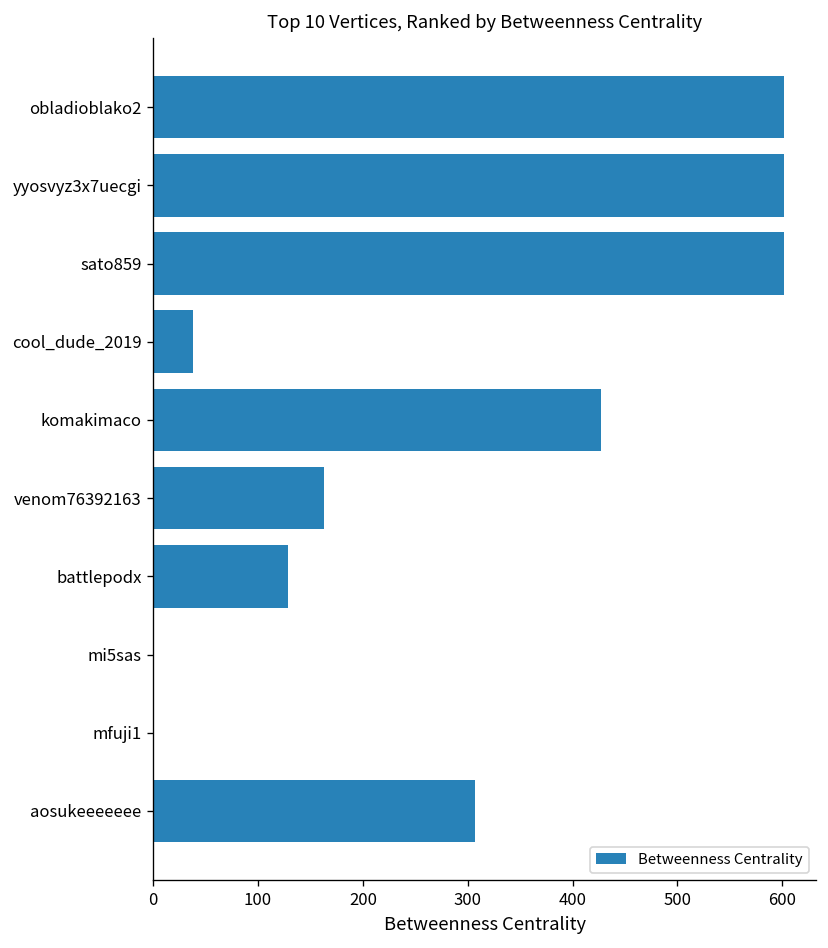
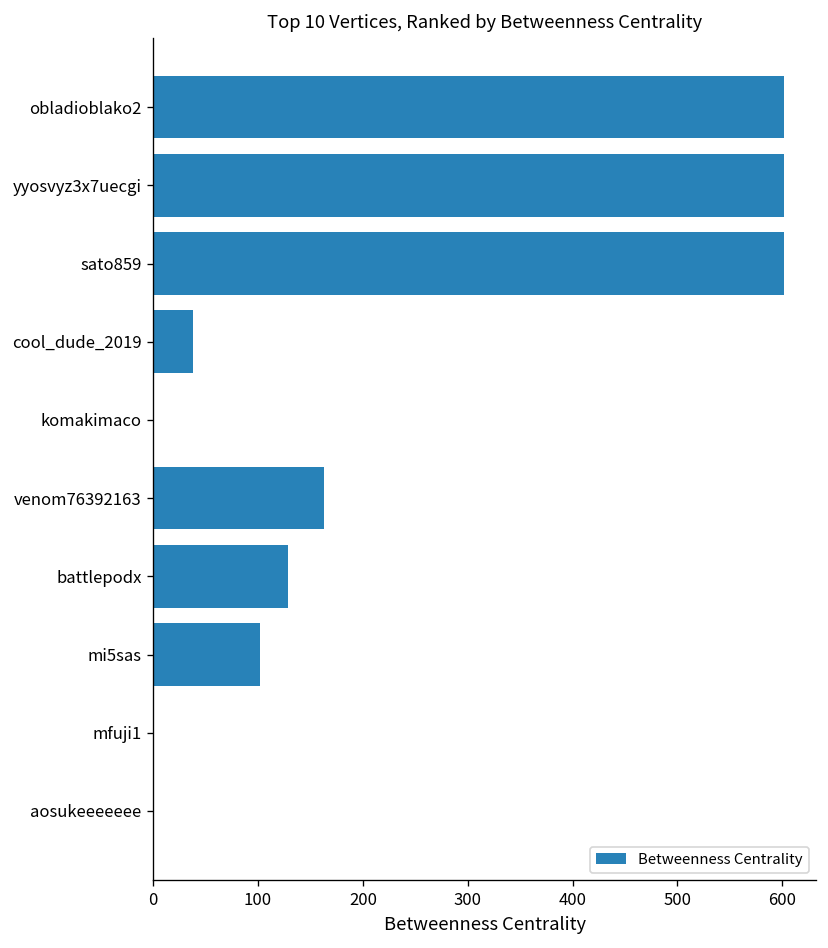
  {
    "obladioblako2": 600,
    "yyosvyz3x7uecgi": 600,
    "sato859": 600,
    "cool_dude_2019": 40,
-   "komakimaco": 430,
+   "komakimaco": 0,
    "venom76392163": 160,
    "battlepodx": 130,
-   "mi5sas": 0,
+   "mi5sas": 100,
    "mfuji1": 0,
-   "aosukeeeeeee": 310
+   "aosukeeeeeee": 0
  }
